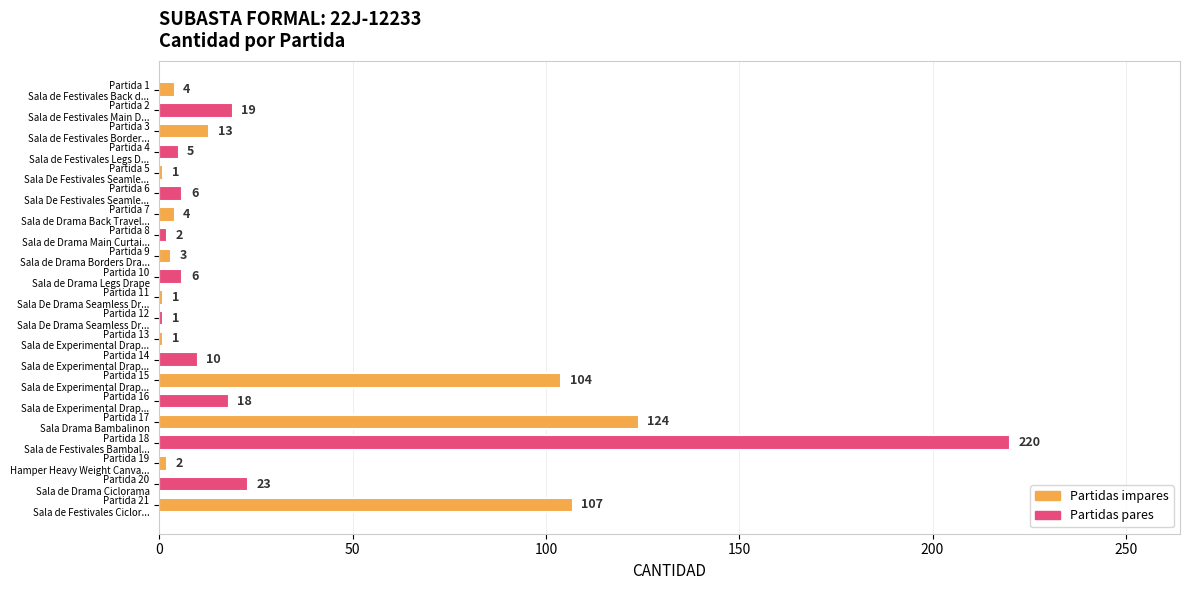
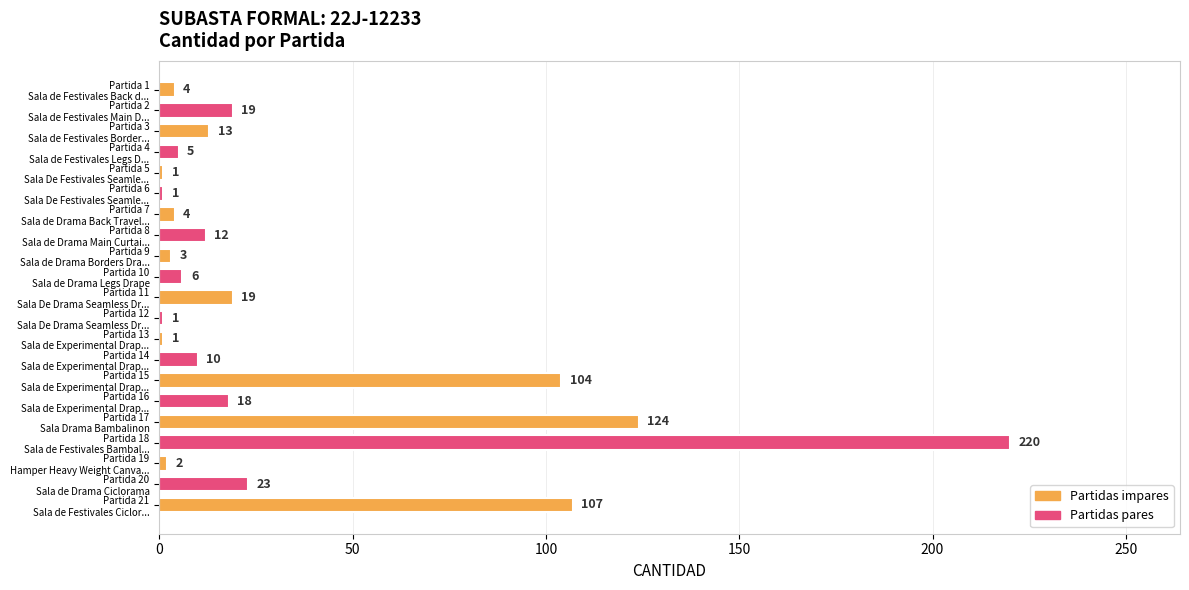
  {
    "Partida 1 Sala de Festivales Back d...": 4,
    "Partida 2 Sala de Festivales Main D...": 19,
    "Partida 3 Sala de Festivales Border...": 13,
    "Partida 4 Sala de Festivales Legs D...": 5,
    "Partida 5 Sala De Festivales Seamle...": 1,
-   "Partida 6 Sala De Festivales Seamle...": 6,
+   "Partida 6 Sala De Festivales Seamle...": 1,
    "Partida 7 Sala de Drama Back Travel...": 4,
-   "Partida 8 Sala de Drama Main Curtai...": 2,
+   "Partida 8 Sala de Drama Main Curtai...": 12,
    "Partida 9 Sala de Drama Borders Dra...": 3,
    "Partida 10 Sala de Drama Legs Drape": 6,
-   "Partida 11 Sala De Drama Seamless Dr...": 1,
+   "Partida 11 Sala De Drama Seamless Dr...": 19,
    "Partida 12 Sala De Drama Seamless Dr...": 1,
    "Partida 13 Sala de Experimental Drap...": 1,
    "Partida 14 Sala de Experimental Drap...": 10,
    "Partida 15 Sala de Experimental Drap...": 104,
    "Partida 16 Sala de Experimental Drap...": 18,
    "Partida 17 Sala Drama Bambalinon": 124,
    "Partida 18 Sala de Festivales Bambal...": 220,
    "Partida 19 Hamper Heavy Weight Canva...": 2,
    "Partida 20 Sala de Drama Ciclorama": 23,
    "Partida 21 Sala de Festivales Ciclor...": 107
  }
